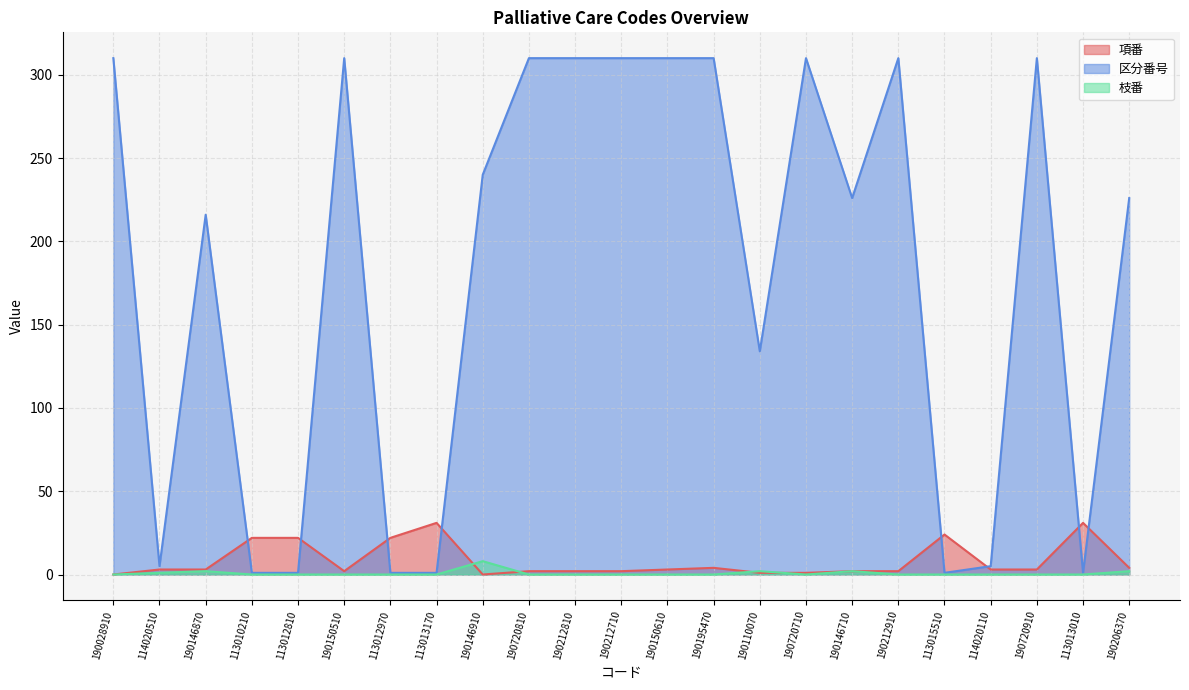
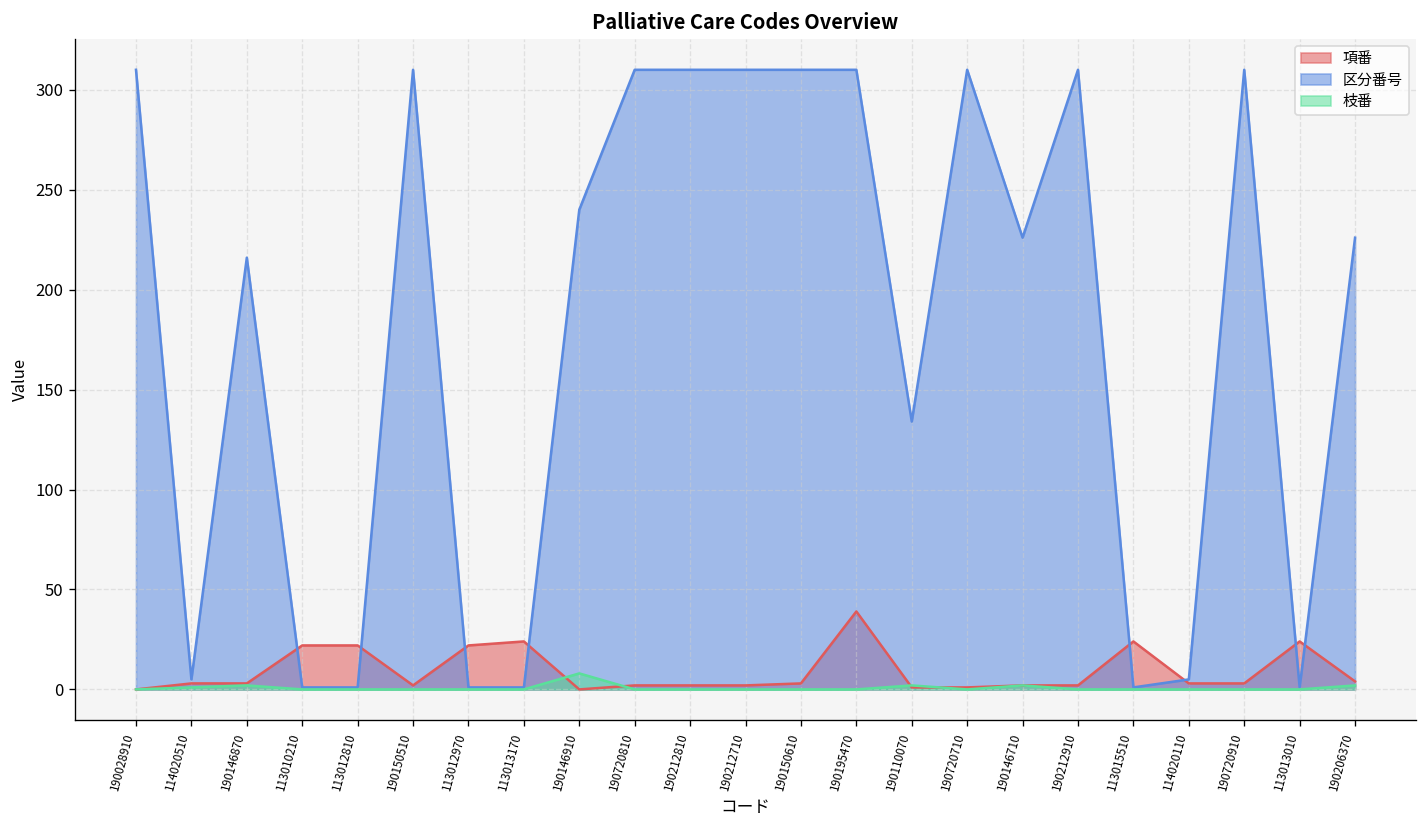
  {
    "項番": {
      "114020510": 3,
      "113010210": 22,
      "113012810": 22,
      "190150510": 2,
      "113012970": 22,
-     "113013170": 31,
+     "113013170": 24,
      "190146910": 0,
      "190720810": 2,
      "190212810": 2,
      "190212710": 2,
      "190150610": 3,
-     "190195470": 4,
+     "190195470": 39,
      "190212910": 2,
      "113015510": 24,
      "114020110": 3,
      "190720910": 3,
-     "113013010": 31,
+     "113013010": 24,
      "190206370": 4
    },
    "区分番号": {
      "190028910": 310,
      "114020510": 5,
      "190146870": 216,
      "190150510": 310,
      "190146910": 240,
      "190720810": 310,
      "190212810": 310,
      "190212710": 310,
      "190150610": 310,
      "190195470": 310,
      "190110070": 134,
      "190720710": 310,
      "190146710": 226,
      "190212910": 310,
      "114020110": 5,
      "190720910": 310,
      "190206370": 226
    },
    "枝番": {
      "114020510": 1,
      "190150510": 0,
      "190146910": 8,
      "190720810": 0,
      "190212810": 0,
      "190212710": 0,
      "190150610": 0,
      "190195470": 0,
      "190212910": 0,
      "114020110": 0,
      "190720910": 0,
      "190206370": 2
    }
  }
